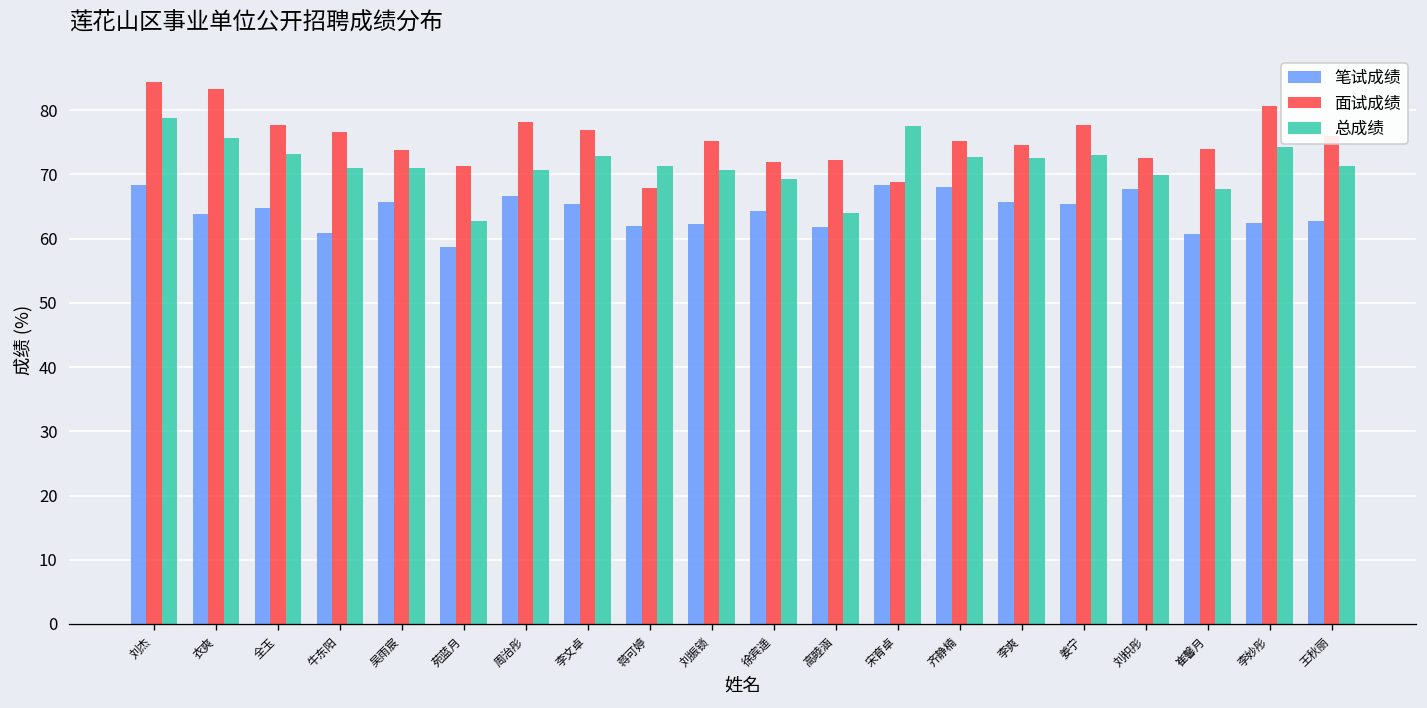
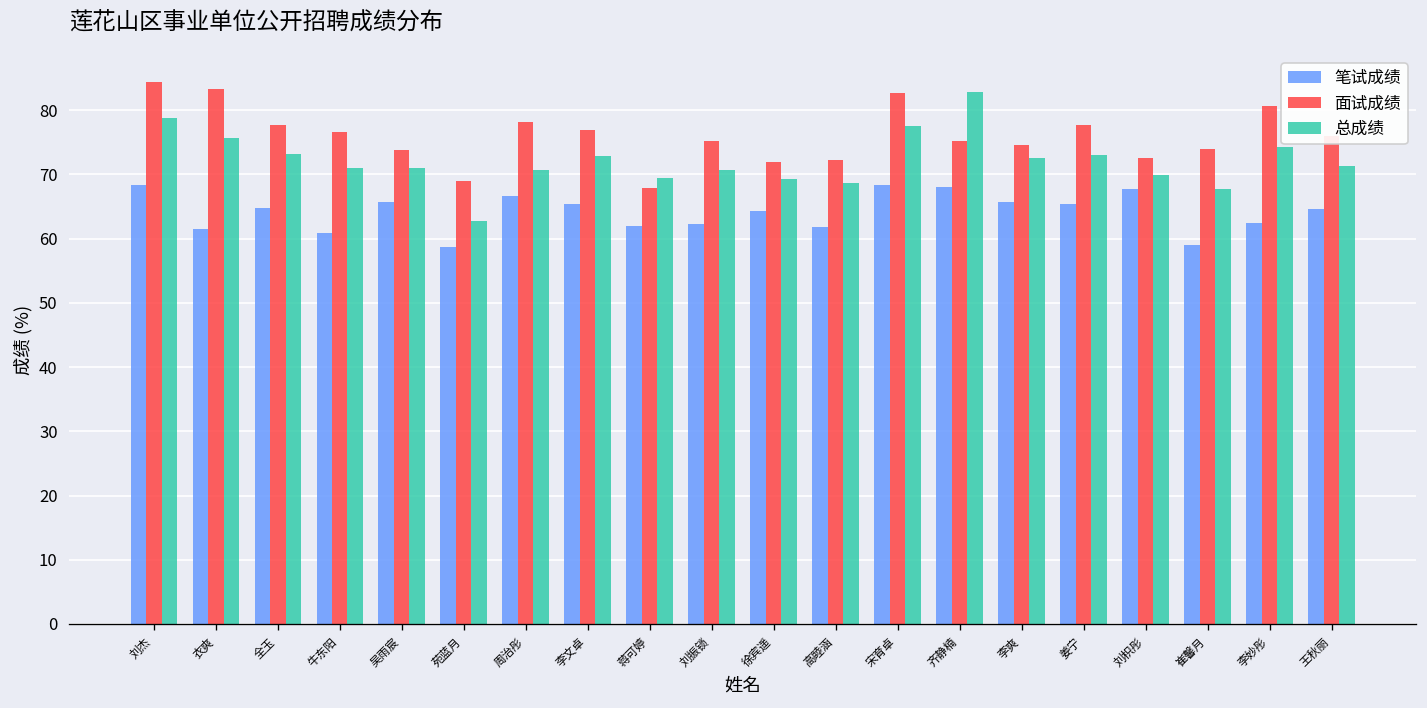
  {
    "笔试成绩": {
      "刘杰": 68,
-     "衣爽": 64,
+     "衣爽": 62,
      "全玉": 65,
      "牛东阳": 61,
      "吴雨宸": 66,
      "苑蓝月": 59,
      "周治彤": 67,
      "李文卓": 65,
      "蒋可婷": 62,
      "刘振锁": 62,
      "徐宾遥": 64,
      "高睦涵": 62,
      "宋育卓": 68,
      "齐静楠": 68,
      "李爽": 66,
      "姜宁": 65,
      "刘枳彤": 68,
-     "崔馨月": 61,
+     "崔馨月": 59,
      "李妙彤": 63,
-     "王秋丽": 63
+     "王秋丽": 65
    },
    "面试成绩": {
      "刘杰": 84,
      "衣爽": 83,
      "全玉": 78,
      "牛东阳": 77,
      "吴雨宸": 74,
-     "苑蓝月": 71,
+     "苑蓝月": 69,
      "周治彤": 78,
      "李文卓": 77,
      "蒋可婷": 68,
      "刘振锁": 75,
      "徐宾遥": 72,
      "高睦涵": 72,
-     "宋育卓": 69,
+     "宋育卓": 83,
      "齐静楠": 75,
      "李爽": 75,
      "姜宁": 78,
      "刘枳彤": 73,
      "崔馨月": 74,
      "李妙彤": 81
    },
    "总成绩": {
      "刘杰": 79,
      "衣爽": 76,
      "全玉": 73,
      "牛东阳": 71,
      "吴雨宸": 71,
      "苑蓝月": 63,
      "周治彤": 71,
      "李文卓": 73,
-     "蒋可婷": 71,
+     "蒋可婷": 69,
      "刘振锁": 71,
      "徐宾遥": 69,
-     "高睦涵": 64,
+     "高睦涵": 69,
      "宋育卓": 78,
-     "齐静楠": 73,
+     "齐静楠": 83,
      "李爽": 73,
      "姜宁": 73,
      "刘枳彤": 70,
      "崔馨月": 68,
      "李妙彤": 74,
      "王秋丽": 71
    }
  }
